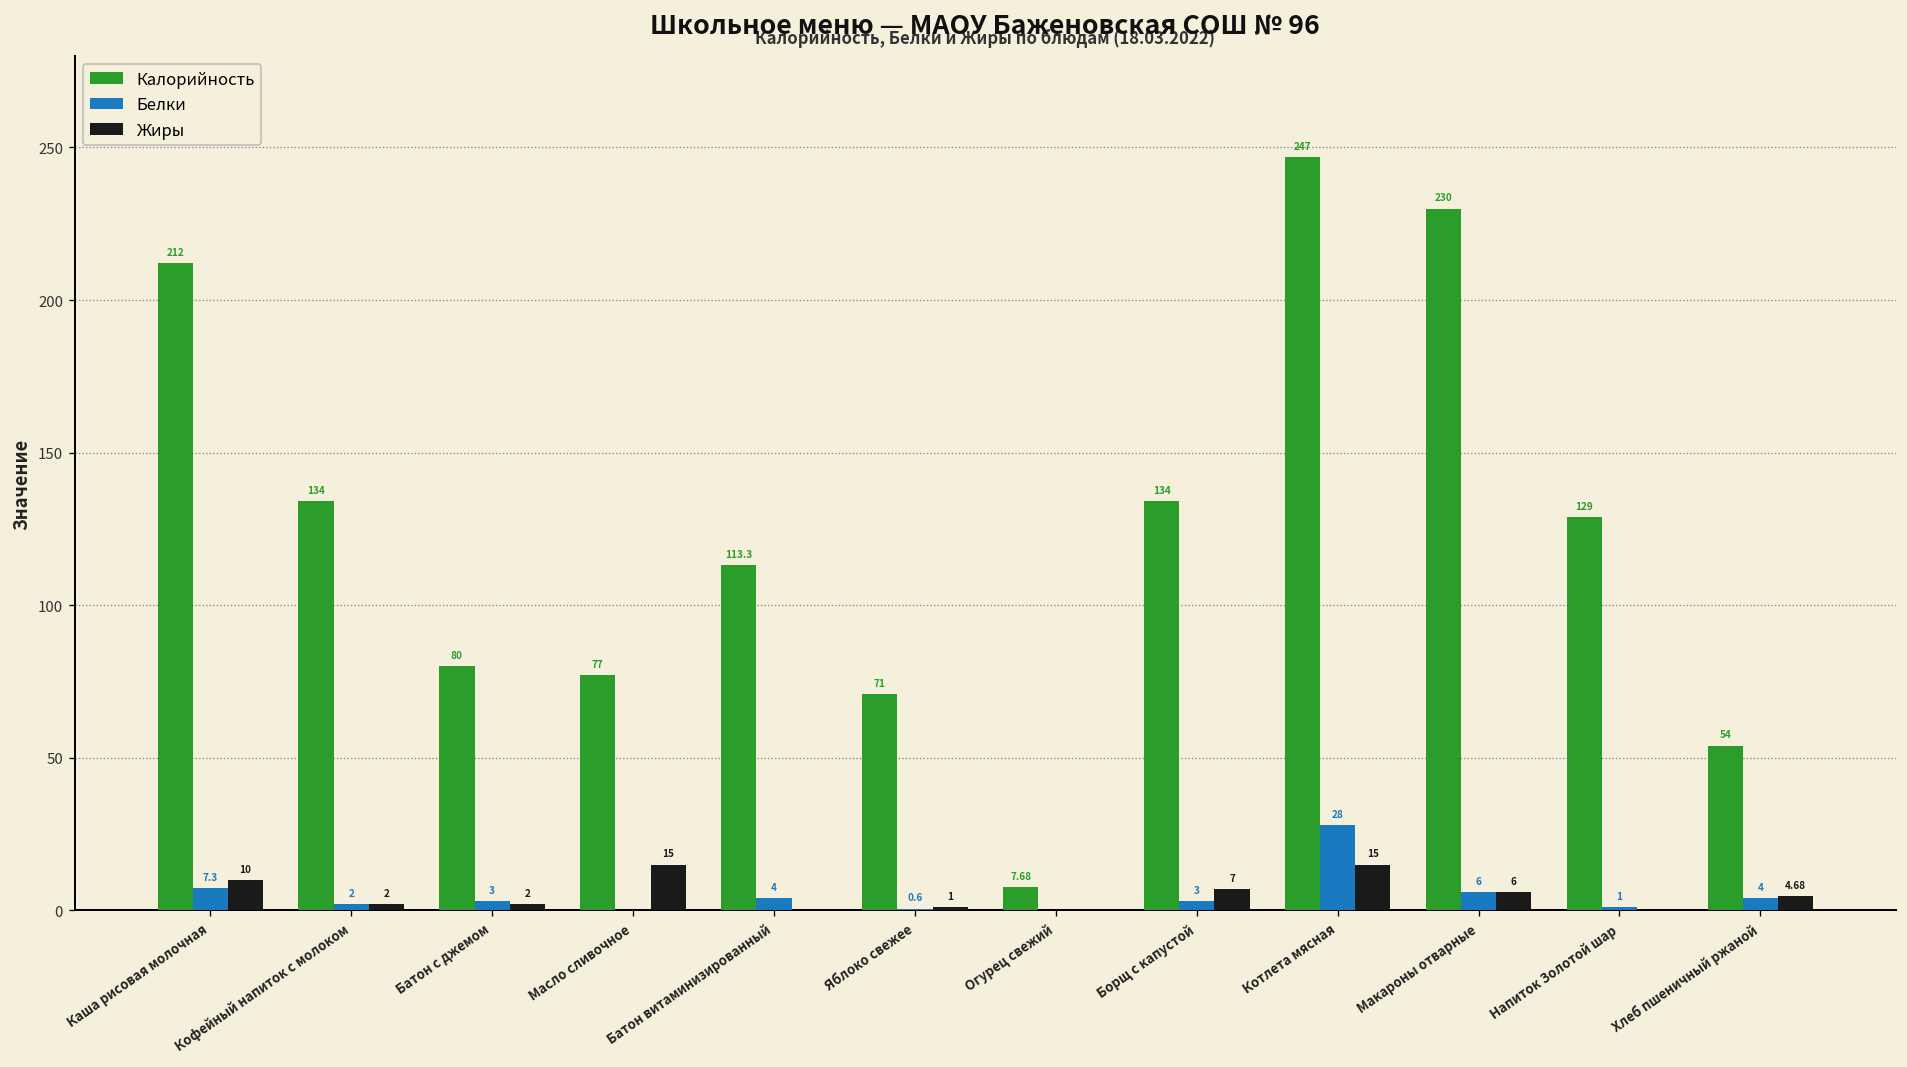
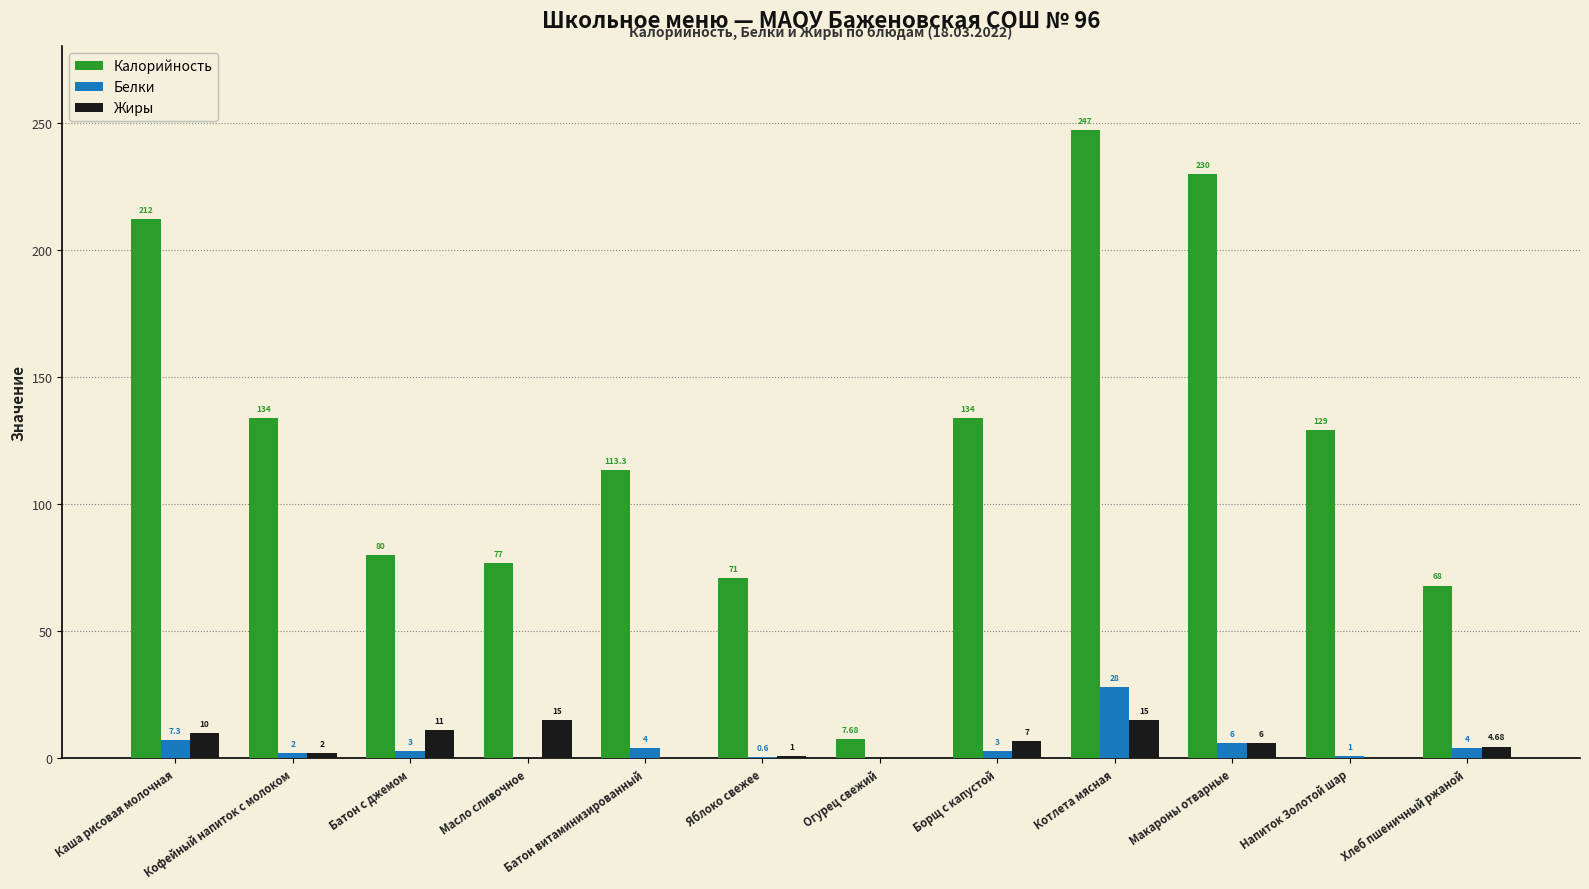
  {
    "Калорийность": {
      "Каша рисовая молочная": 212,
      "Кофейный напиток с молоком": 134,
      "Батон с джемом": 80,
      "Масло сливочное": 77,
      "Батон витаминизированный": 113.3,
      "Яблоко свежее": 71,
      "Огурец свежий": 7.68,
      "Борщ с капустой": 134,
      "Котлета мясная": 247,
      "Макароны отварные": 230,
      "Напиток Золотой шар": 129,
-     "Хлеб пшеничный ржаной": 54
+     "Хлеб пшеничный ржаной": 68
    },
    "Белки": {
      "Каша рисовая молочная": 7.3,
      "Кофейный напиток с молоком": 2,
      "Батон с джемом": 3,
      "Батон витаминизированный": 4,
      "Яблоко свежее": 0.6,
      "Борщ с капустой": 3,
      "Котлета мясная": 28,
      "Макароны отварные": 6,
      "Напиток Золотой шар": 1,
      "Хлеб пшеничный ржаной": 4
    },
    "Жиры": {
      "Каша рисовая молочная": 10,
      "Кофейный напиток с молоком": 2,
-     "Батон с джемом": 2,
+     "Батон с джемом": 11,
      "Масло сливочное": 15,
      "Яблоко свежее": 1,
      "Борщ с капустой": 7,
      "Котлета мясная": 15,
      "Макароны отварные": 6,
      "Хлеб пшеничный ржаной": 4.68
    }
  }
